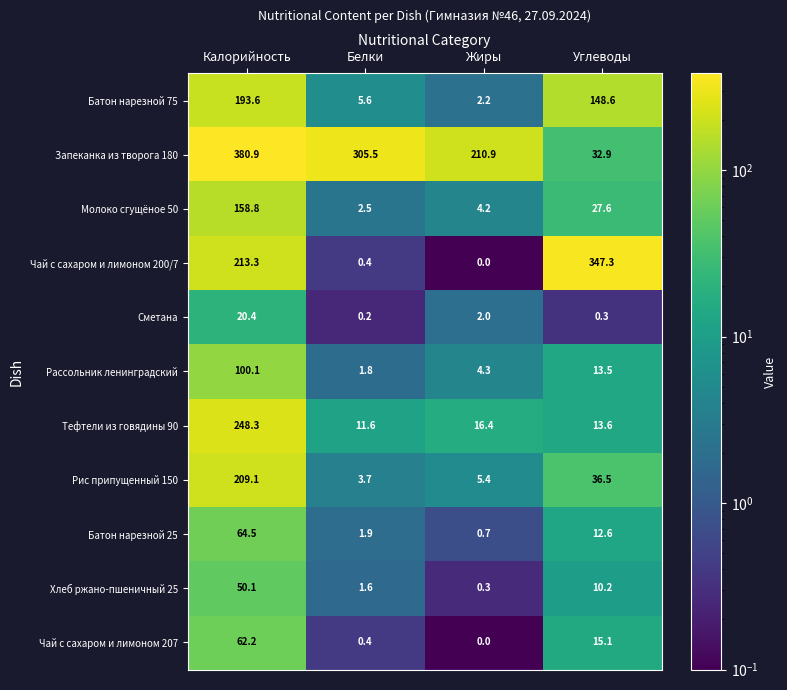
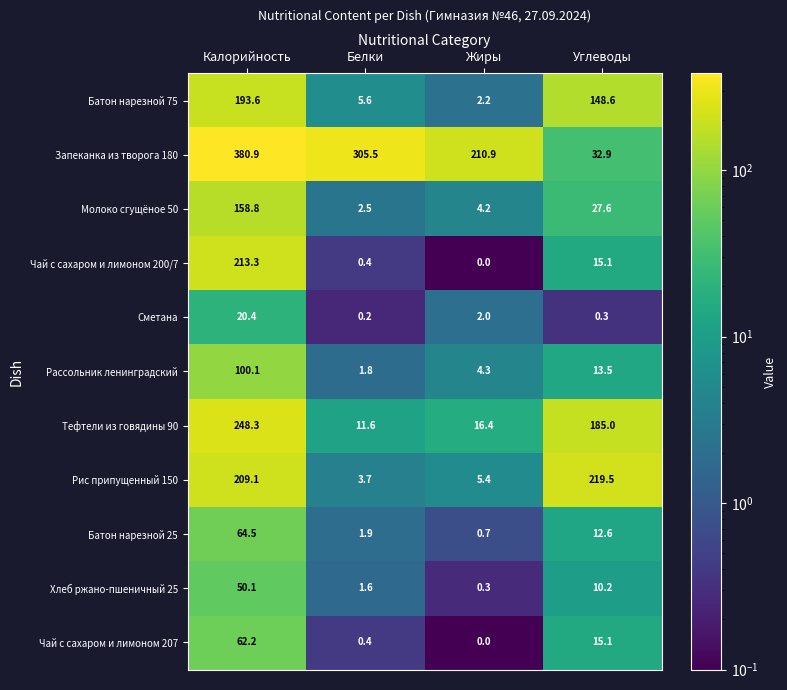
  {
    "Батон нарезной 75": {
      "Калорийность": 193.6,
      "Белки": 5.6,
      "Жиры": 2.2,
      "Углеводы": 148.6
    },
    "Запеканка из творога 180": {
      "Калорийность": 380.9,
      "Белки": 305.5,
      "Жиры": 210.9,
      "Углеводы": 32.9
    },
    "Молоко сгущёное 50": {
      "Калорийность": 158.8,
      "Белки": 2.5,
      "Жиры": 4.2,
      "Углеводы": 27.6
    },
    "Чай с сахаром и лимоном 200/7": {
      "Калорийность": 213.3,
      "Белки": 0.4,
      "Жиры": 0.0,
-     "Углеводы": 347.3
+     "Углеводы": 15.1
    },
    "Сметана": {
      "Калорийность": 20.4,
      "Белки": 0.2,
      "Жиры": 2.0,
      "Углеводы": 0.3
    },
    "Рассольник ленинградский": {
      "Калорийность": 100.1,
      "Белки": 1.8,
      "Жиры": 4.3,
      "Углеводы": 13.5
    },
    "Тефтели из говядины 90": {
      "Калорийность": 248.3,
      "Белки": 11.6,
      "Жиры": 16.4,
-     "Углеводы": 13.6
+     "Углеводы": 185.0
    },
    "Рис припущенный 150": {
      "Калорийность": 209.1,
      "Белки": 3.7,
      "Жиры": 5.4,
-     "Углеводы": 36.5
+     "Углеводы": 219.5
    },
    "Батон нарезной 25": {
      "Калорийность": 64.5,
      "Белки": 1.9,
      "Жиры": 0.7,
      "Углеводы": 12.6
    },
    "Хлеб ржано-пшеничный 25": {
      "Калорийность": 50.1,
      "Белки": 1.6,
      "Жиры": 0.3,
      "Углеводы": 10.2
    },
    "Чай с сахаром и лимоном 207": {
      "Калорийность": 62.2,
      "Белки": 0.4,
      "Жиры": 0.0,
      "Углеводы": 15.1
    }
  }
